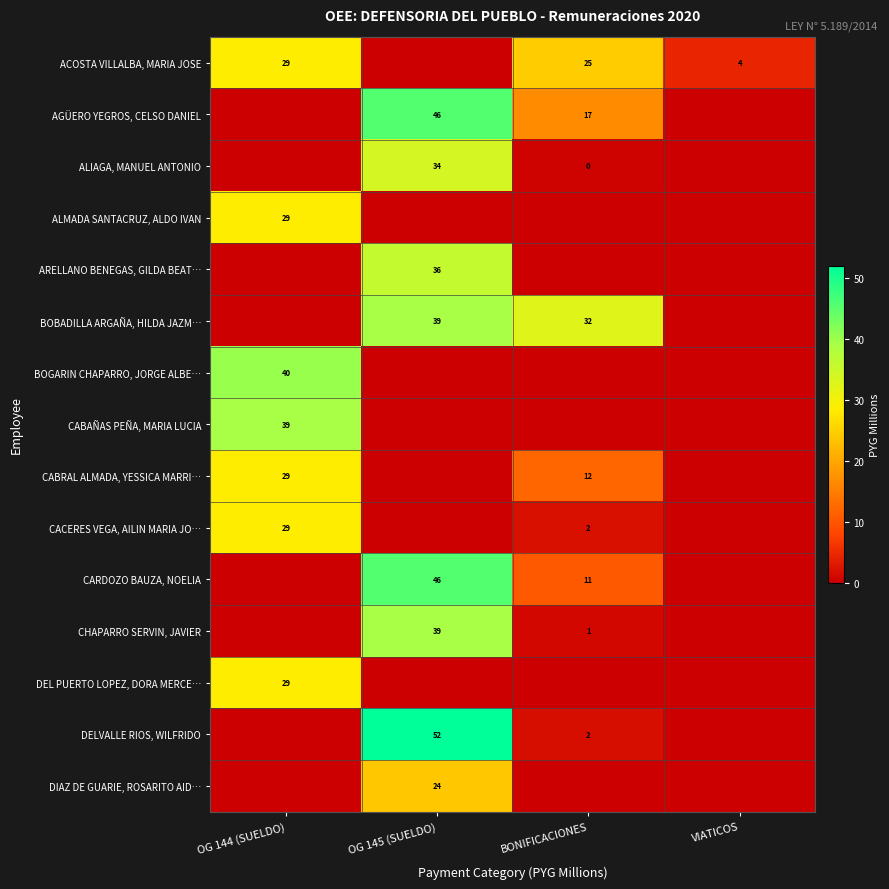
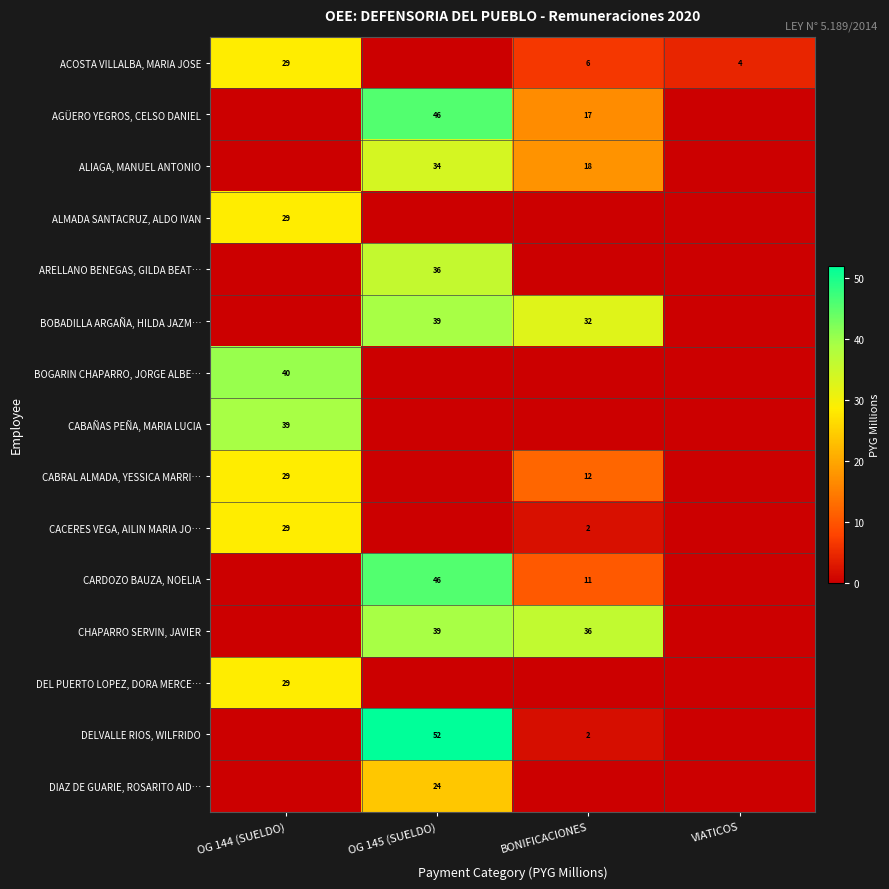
  {
    "ACOSTA VILLALBA, MARIA JOSE": {
      "OG 144 (SUELDO)": 29,
-     "BONIFICACIONES": 25,
+     "BONIFICACIONES": 6,
      "VIATICOS": 4
    },
    "AGÜERO YEGROS, CELSO DANIEL": {
      "OG 145 (SUELDO)": 46,
      "BONIFICACIONES": 17
    },
    "ALIAGA, MANUEL ANTONIO": {
      "OG 145 (SUELDO)": 34,
-     "BONIFICACIONES": 0
+     "BONIFICACIONES": 18
    },
    "ALMADA SANTACRUZ, ALDO IVAN": {
      "OG 144 (SUELDO)": 29
    },
    "ARELLANO BENEGAS, GILDA BEAT…": {
      "OG 145 (SUELDO)": 36
    },
    "BOBADILLA ARGAÑA, HILDA JAZM…": {
      "OG 145 (SUELDO)": 39,
      "BONIFICACIONES": 32
    },
    "BOGARIN CHAPARRO, JORGE ALBE…": {
      "OG 144 (SUELDO)": 40
    },
    "CABAÑAS PEÑA, MARIA LUCIA": {
      "OG 144 (SUELDO)": 39
    },
    "CABRAL ALMADA, YESSICA MARRI…": {
      "OG 144 (SUELDO)": 29,
      "BONIFICACIONES": 12
    },
    "CACERES VEGA, AILIN MARIA JO…": {
      "OG 144 (SUELDO)": 29,
      "BONIFICACIONES": 2
    },
    "CARDOZO BAUZA, NOELIA": {
      "OG 145 (SUELDO)": 46,
      "BONIFICACIONES": 11
    },
    "CHAPARRO SERVIN, JAVIER": {
      "OG 145 (SUELDO)": 39,
-     "BONIFICACIONES": 1
+     "BONIFICACIONES": 36
    },
    "DEL PUERTO LOPEZ, DORA MERCE…": {
      "OG 144 (SUELDO)": 29
    },
    "DELVALLE RIOS, WILFRIDO": {
      "OG 145 (SUELDO)": 52,
      "BONIFICACIONES": 2
    },
    "DIAZ DE GUARIE, ROSARITO AID…": {
      "OG 145 (SUELDO)": 24
    }
  }
